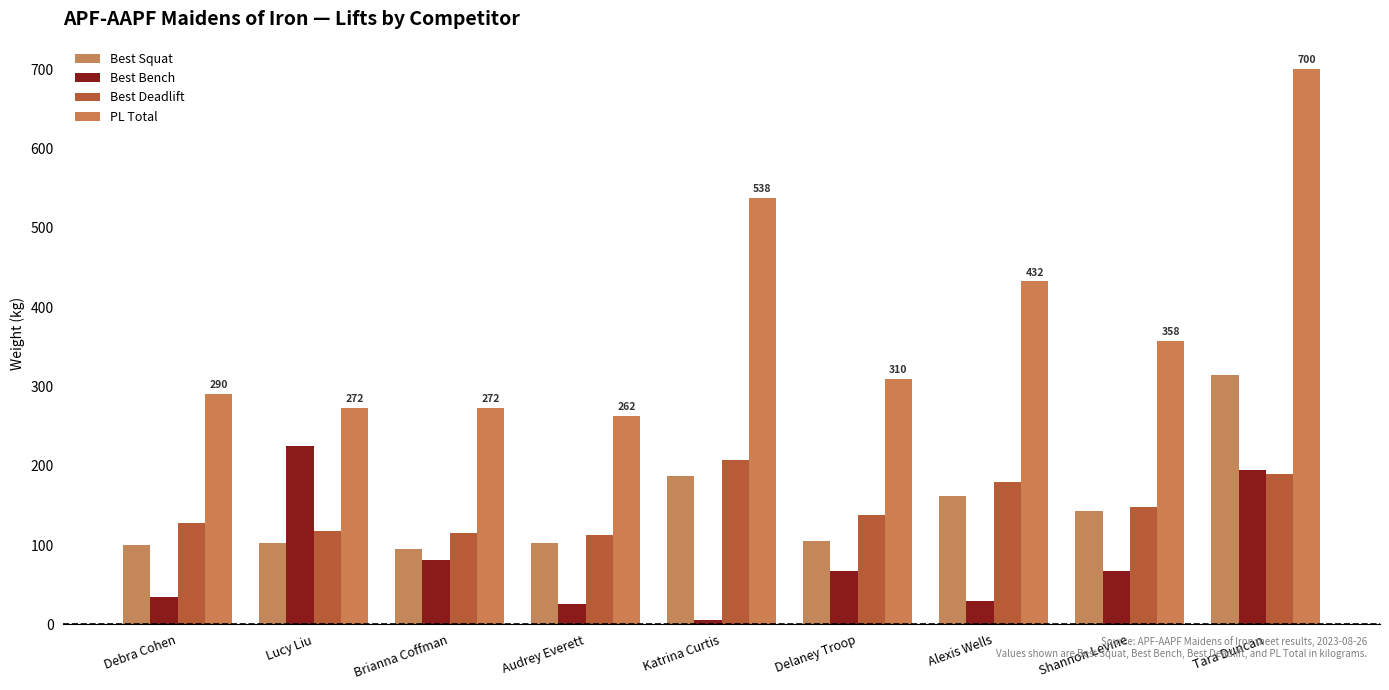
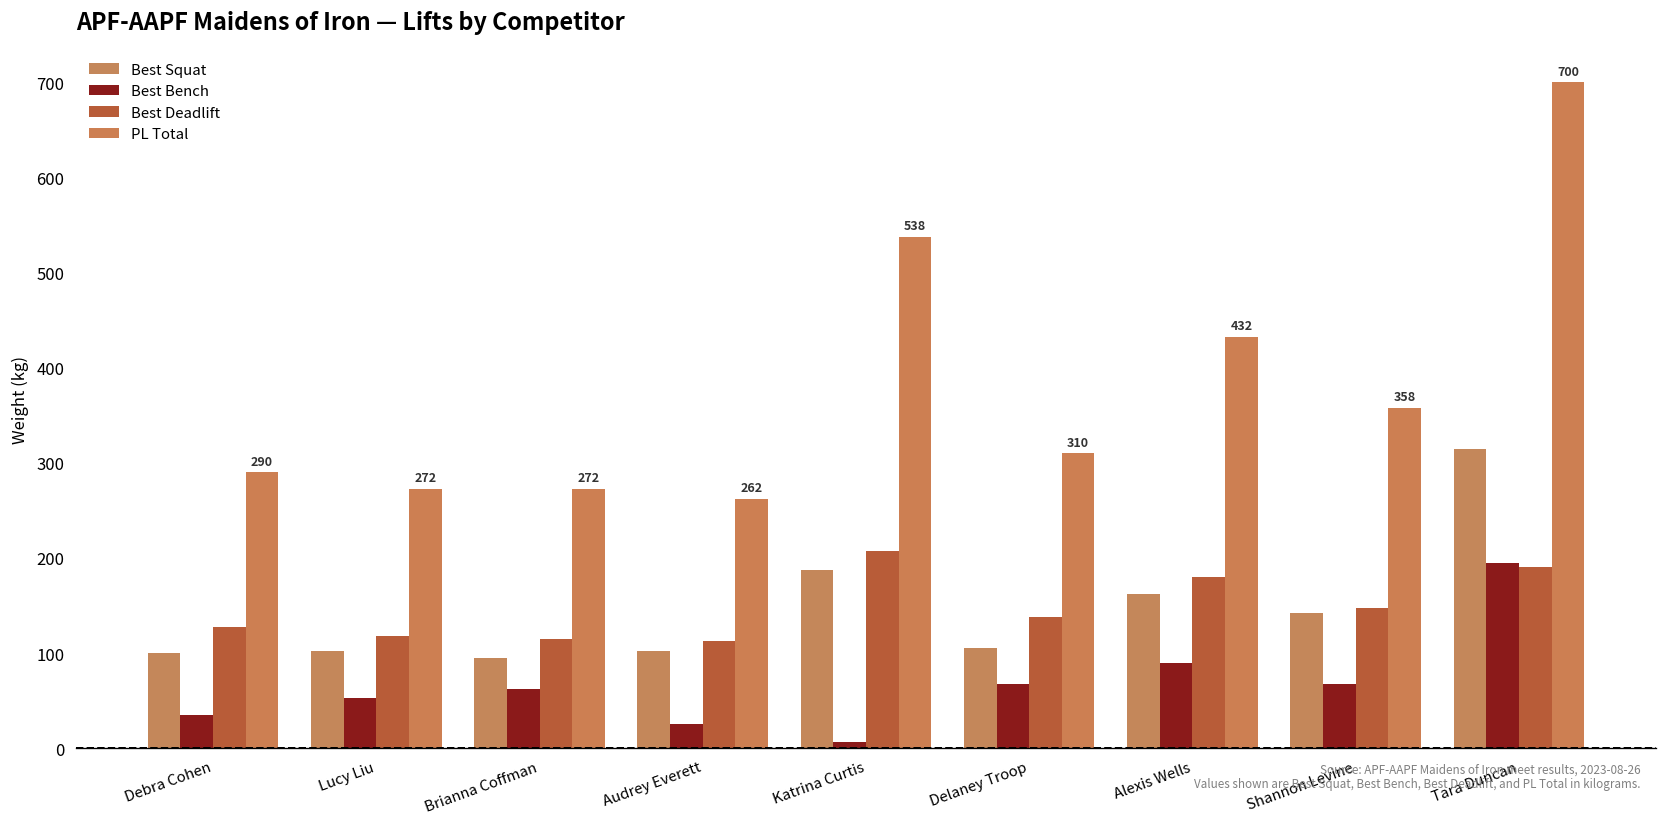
  {
    "Best Bench": {
      "Debra Cohen": 30,
-     "Lucy Liu": 230,
-     "Brianna Coffman": 80,
+     "Lucy Liu": 50,
+     "Brianna Coffman": 60,
      "Audrey Everett": 30,
      "Katrina Curtis": 10,
      "Delaney Troop": 70,
-     "Alexis Wells": 30,
+     "Alexis Wells": 90,
      "Shannon Levine": 70,
      "Tara Duncan": 200
    }
  }
